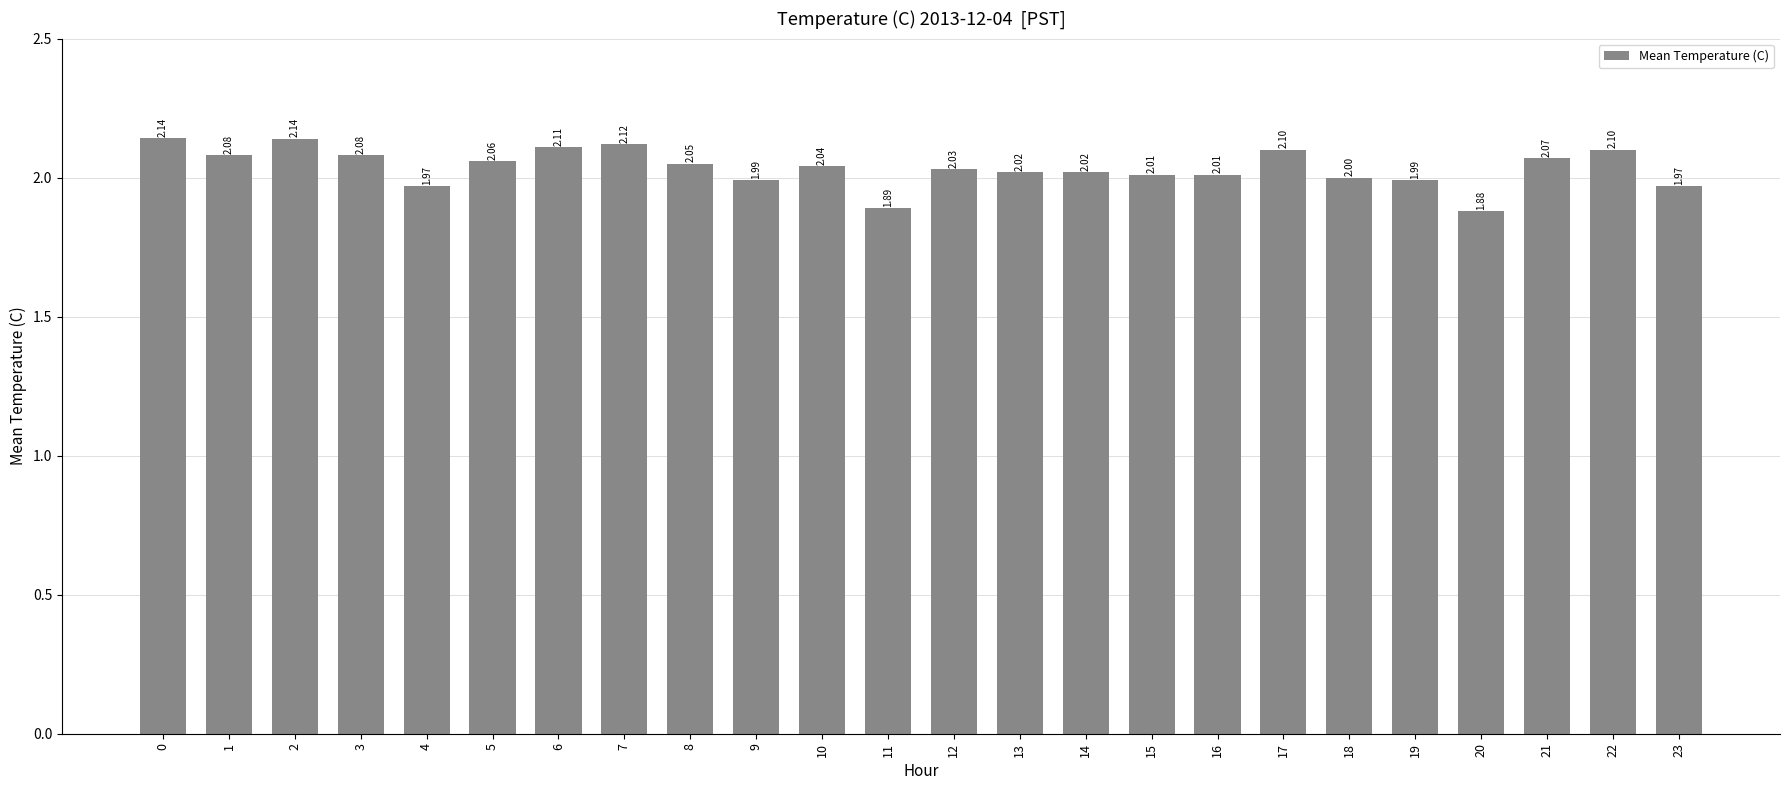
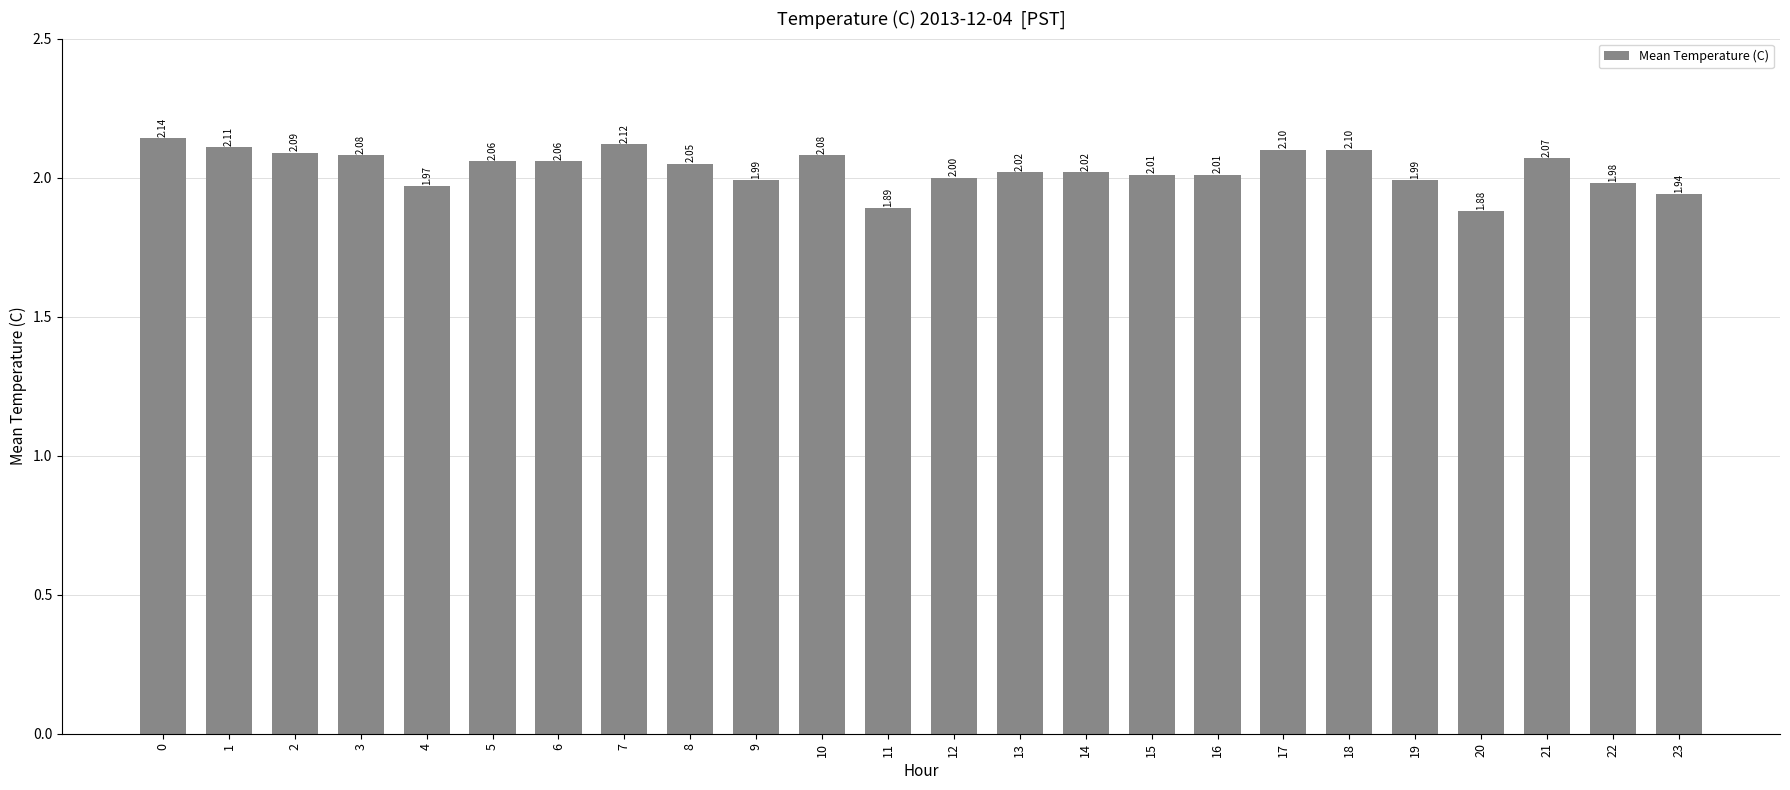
  {
    "0": 2.14,
-   "1": 2.08,
-   "2": 2.14,
+   "1": 2.11,
+   "2": 2.09,
    "3": 2.08,
    "4": 1.97,
    "5": 2.06,
-   "6": 2.11,
+   "6": 2.06,
    "7": 2.12,
    "8": 2.05,
    "9": 1.99,
-   "10": 2.04,
+   "10": 2.08,
    "11": 1.89,
-   "12": 2.03,
+   "12": 2.00,
    "13": 2.02,
    "14": 2.02,
    "15": 2.01,
    "16": 2.01,
    "17": 2.10,
-   "18": 2.00,
+   "18": 2.10,
    "19": 1.99,
    "20": 1.88,
    "21": 2.07,
-   "22": 2.10,
-   "23": 1.97
+   "22": 1.98,
+   "23": 1.94
  }
